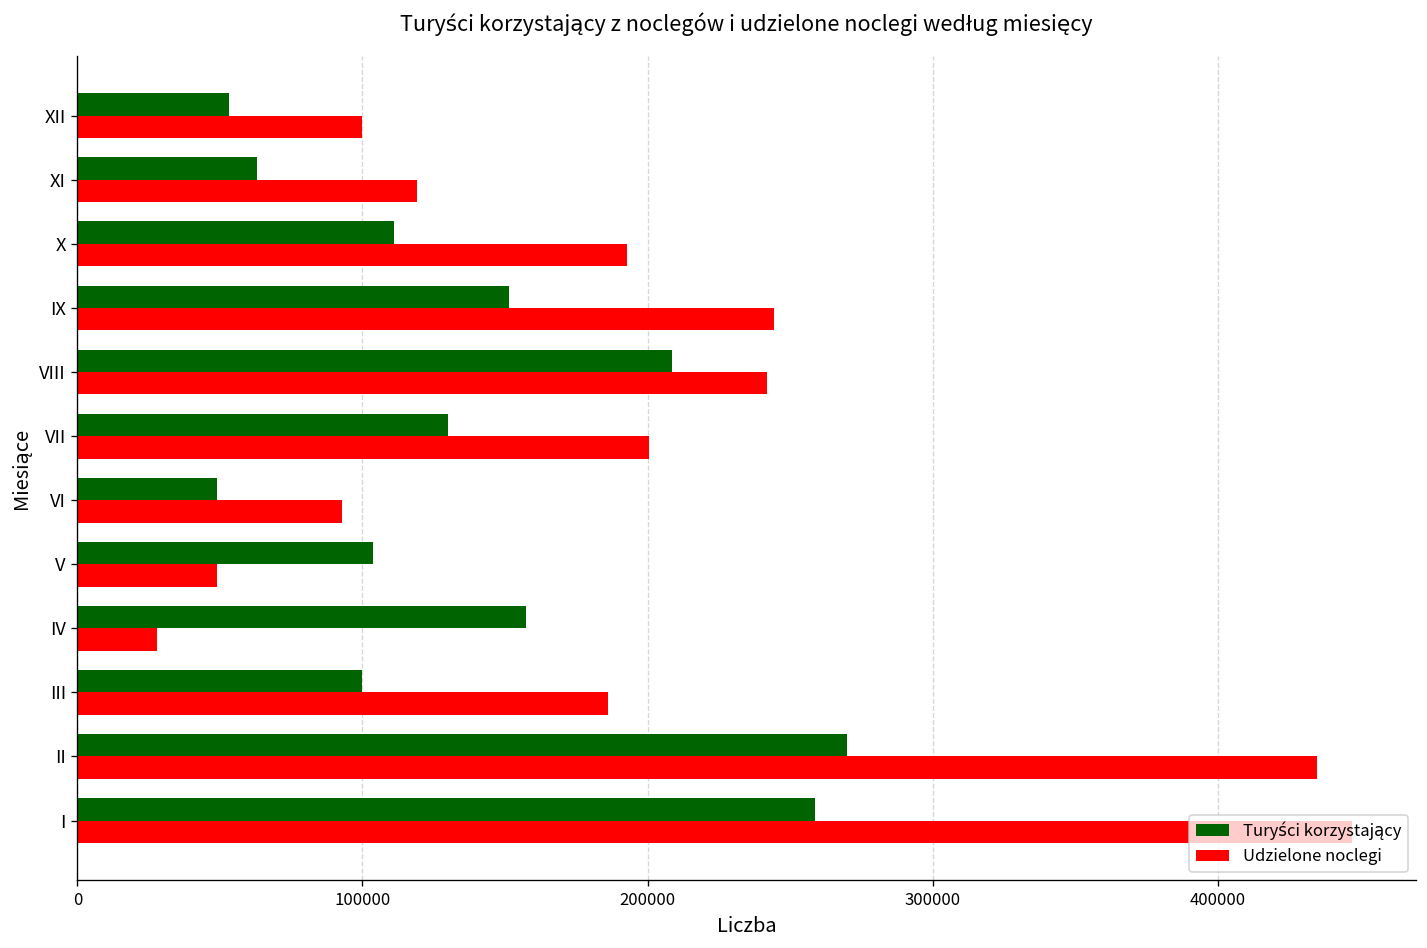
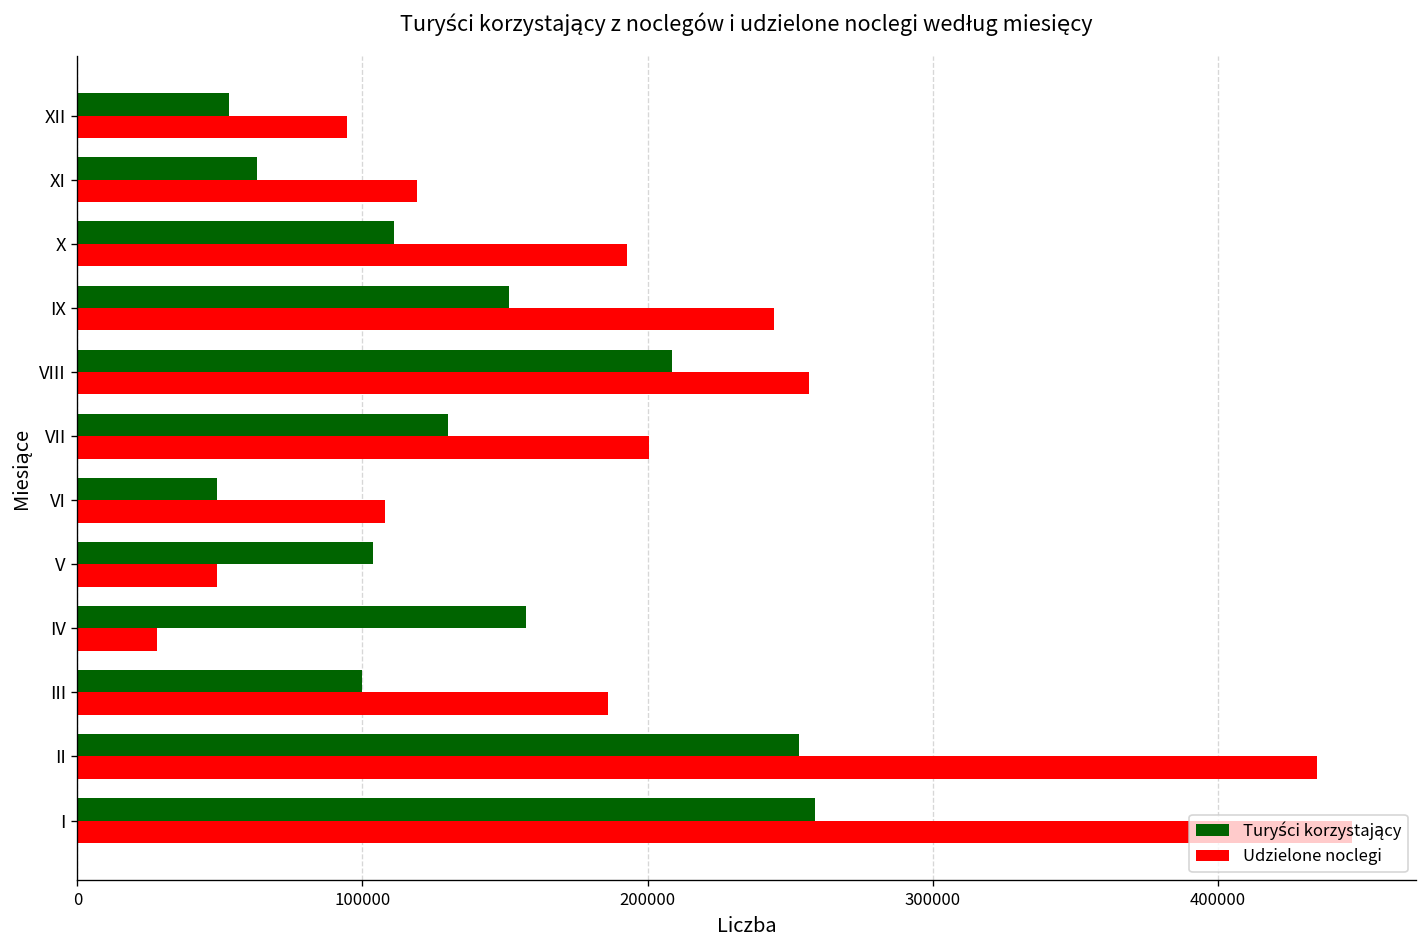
  {
    "Turyści korzystający": {
      "XII": 53000,
      "XI": 63000,
      "X": 111000,
      "IX": 151000,
      "VIII": 208000,
      "VII": 130000,
      "VI": 49000,
      "V": 104000,
      "IV": 157000,
      "III": 100000,
-     "II": 270000,
+     "II": 253000,
      "I": 259000
    },
    "Udzielone noclegi": {
-     "XII": 100000,
+     "XII": 95000,
      "XI": 119000,
      "X": 193000,
      "IX": 244000,
-     "VIII": 242000,
+     "VIII": 257000,
      "VII": 201000,
-     "VI": 93000,
+     "VI": 108000,
      "V": 49000,
      "IV": 28000,
      "III": 186000,
      "II": 435000
    }
  }
